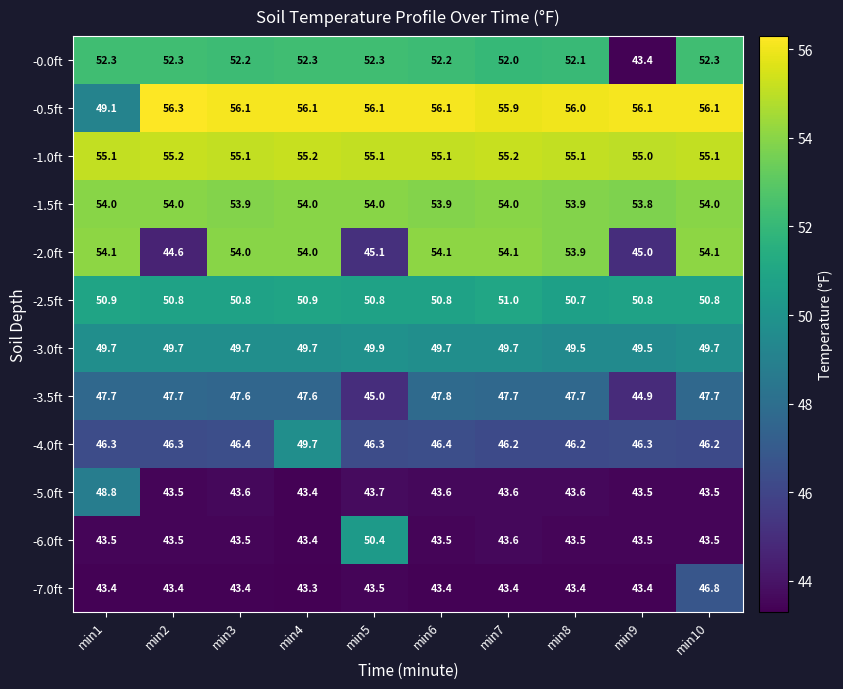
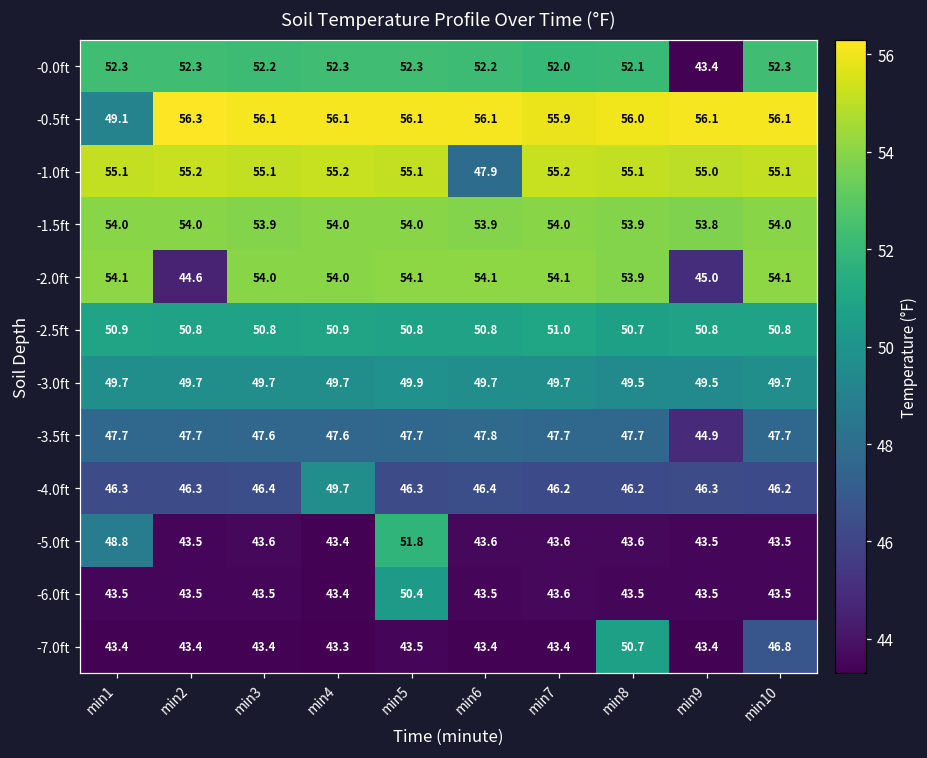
  {
    "-0.0ft": {
      "min1": 52.3,
      "min2": 52.3,
      "min3": 52.2,
      "min4": 52.3,
      "min5": 52.3,
      "min6": 52.2,
      "min7": 52.0,
      "min8": 52.1,
      "min9": 43.4,
      "min10": 52.3
    },
    "-0.5ft": {
      "min1": 49.1,
      "min2": 56.3,
      "min3": 56.1,
      "min4": 56.1,
      "min5": 56.1,
      "min6": 56.1,
      "min7": 55.9,
      "min8": 56.0,
      "min9": 56.1,
      "min10": 56.1
    },
    "-1.0ft": {
      "min1": 55.1,
      "min2": 55.2,
      "min3": 55.1,
      "min4": 55.2,
      "min5": 55.1,
-     "min6": 55.1,
+     "min6": 47.9,
      "min7": 55.2,
      "min8": 55.1,
      "min9": 55.0,
      "min10": 55.1
    },
    "-1.5ft": {
      "min1": 54.0,
      "min2": 54.0,
      "min3": 53.9,
      "min4": 54.0,
      "min5": 54.0,
      "min6": 53.9,
      "min7": 54.0,
      "min8": 53.9,
      "min9": 53.8,
      "min10": 54.0
    },
    "-2.0ft": {
      "min1": 54.1,
      "min2": 44.6,
      "min3": 54.0,
      "min4": 54.0,
-     "min5": 45.1,
+     "min5": 54.1,
      "min6": 54.1,
      "min7": 54.1,
      "min8": 53.9,
      "min9": 45.0,
      "min10": 54.1
    },
    "-2.5ft": {
      "min1": 50.9,
      "min2": 50.8,
      "min3": 50.8,
      "min4": 50.9,
      "min5": 50.8,
      "min6": 50.8,
      "min7": 51.0,
      "min8": 50.7,
      "min9": 50.8,
      "min10": 50.8
    },
    "-3.0ft": {
      "min1": 49.7,
      "min2": 49.7,
      "min3": 49.7,
      "min4": 49.7,
      "min5": 49.9,
      "min6": 49.7,
      "min7": 49.7,
      "min8": 49.5,
      "min9": 49.5,
      "min10": 49.7
    },
    "-3.5ft": {
      "min1": 47.7,
      "min2": 47.7,
      "min3": 47.6,
      "min4": 47.6,
-     "min5": 45.0,
+     "min5": 47.7,
      "min6": 47.8,
      "min7": 47.7,
      "min8": 47.7,
      "min9": 44.9,
      "min10": 47.7
    },
    "-4.0ft": {
      "min1": 46.3,
      "min2": 46.3,
      "min3": 46.4,
      "min4": 49.7,
      "min5": 46.3,
      "min6": 46.4,
      "min7": 46.2,
      "min8": 46.2,
      "min9": 46.3,
      "min10": 46.2
    },
    "-5.0ft": {
      "min1": 48.8,
      "min2": 43.5,
      "min3": 43.6,
      "min4": 43.4,
-     "min5": 43.7,
+     "min5": 51.8,
      "min6": 43.6,
      "min7": 43.6,
      "min8": 43.6,
      "min9": 43.5,
      "min10": 43.5
    },
    "-6.0ft": {
      "min1": 43.5,
      "min2": 43.5,
      "min3": 43.5,
      "min4": 43.4,
      "min5": 50.4,
      "min6": 43.5,
      "min7": 43.6,
      "min8": 43.5,
      "min9": 43.5,
      "min10": 43.5
    },
    "-7.0ft": {
      "min1": 43.4,
      "min2": 43.4,
      "min3": 43.4,
      "min4": 43.3,
      "min5": 43.5,
      "min6": 43.4,
      "min7": 43.4,
-     "min8": 43.4,
+     "min8": 50.7,
      "min9": 43.4,
      "min10": 46.8
    }
  }
